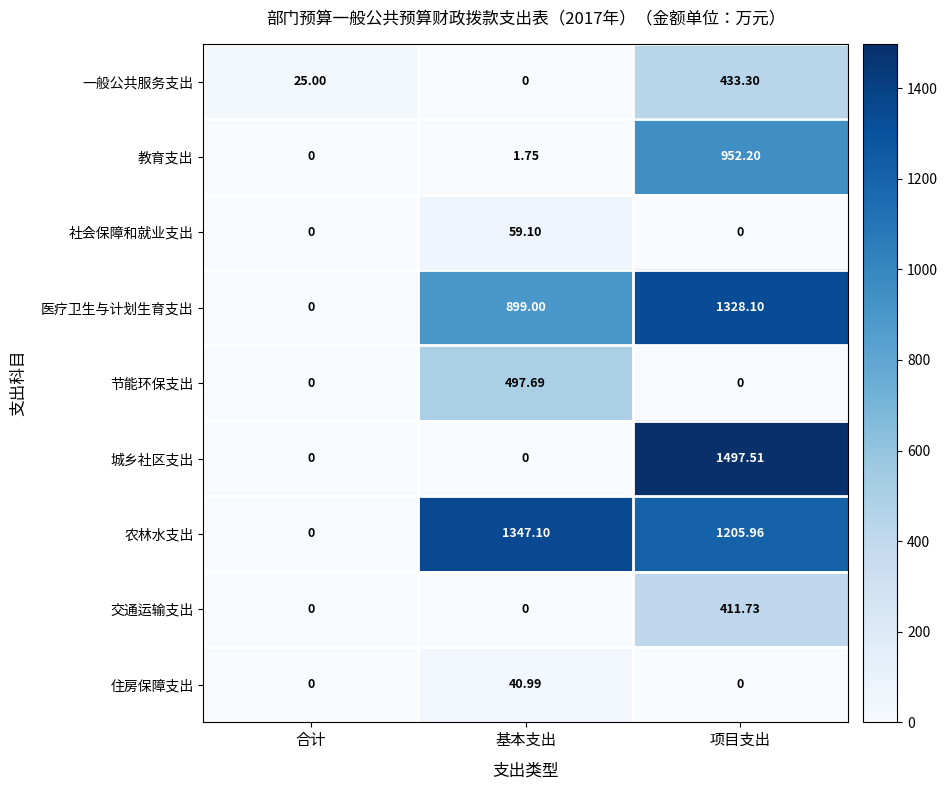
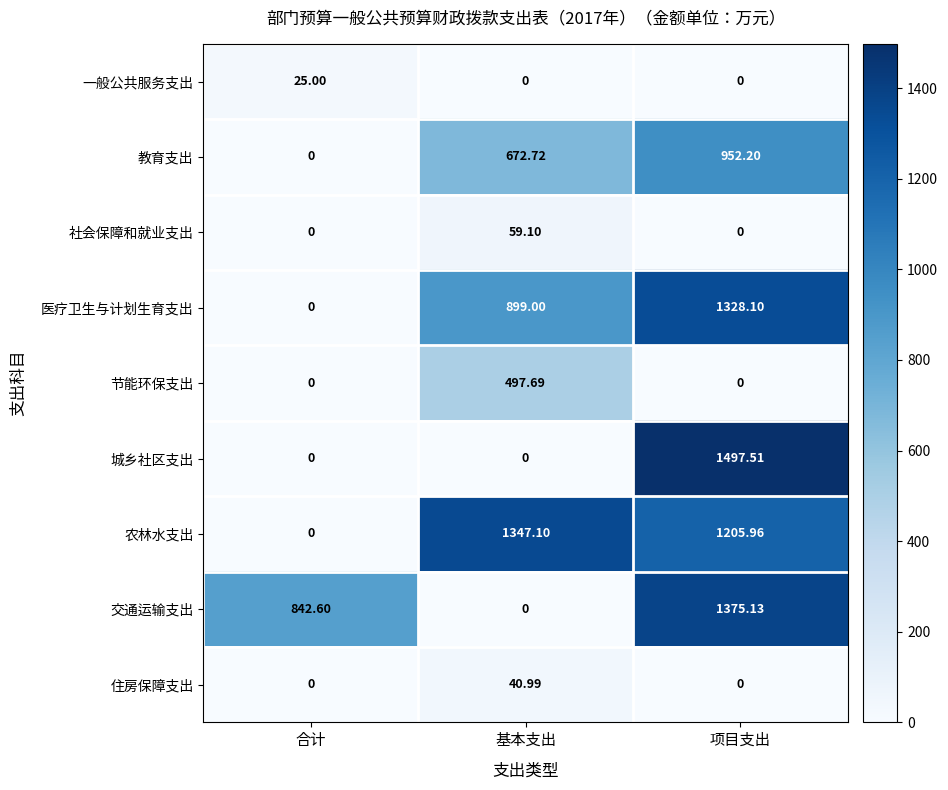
  {
    "一般公共服务支出": {
      "合计": 25.00,
      "基本支出": 0,
-     "项目支出": 433.30
+     "项目支出": 0
    },
    "教育支出": {
      "合计": 0,
-     "基本支出": 1.75,
+     "基本支出": 672.72,
      "项目支出": 952.20
    },
    "社会保障和就业支出": {
      "合计": 0,
      "基本支出": 59.10,
      "项目支出": 0
    },
    "医疗卫生与计划生育支出": {
      "合计": 0,
      "基本支出": 899.00,
      "项目支出": 1328.10
    },
    "节能环保支出": {
      "合计": 0,
      "基本支出": 497.69,
      "项目支出": 0
    },
    "城乡社区支出": {
      "合计": 0,
      "基本支出": 0,
      "项目支出": 1497.51
    },
    "农林水支出": {
      "合计": 0,
      "基本支出": 1347.10,
      "项目支出": 1205.96
    },
    "交通运输支出": {
-     "合计": 0,
+     "合计": 842.60,
      "基本支出": 0,
-     "项目支出": 411.73
+     "项目支出": 1375.13
    },
    "住房保障支出": {
      "合计": 0,
      "基本支出": 40.99,
      "项目支出": 0
    }
  }
